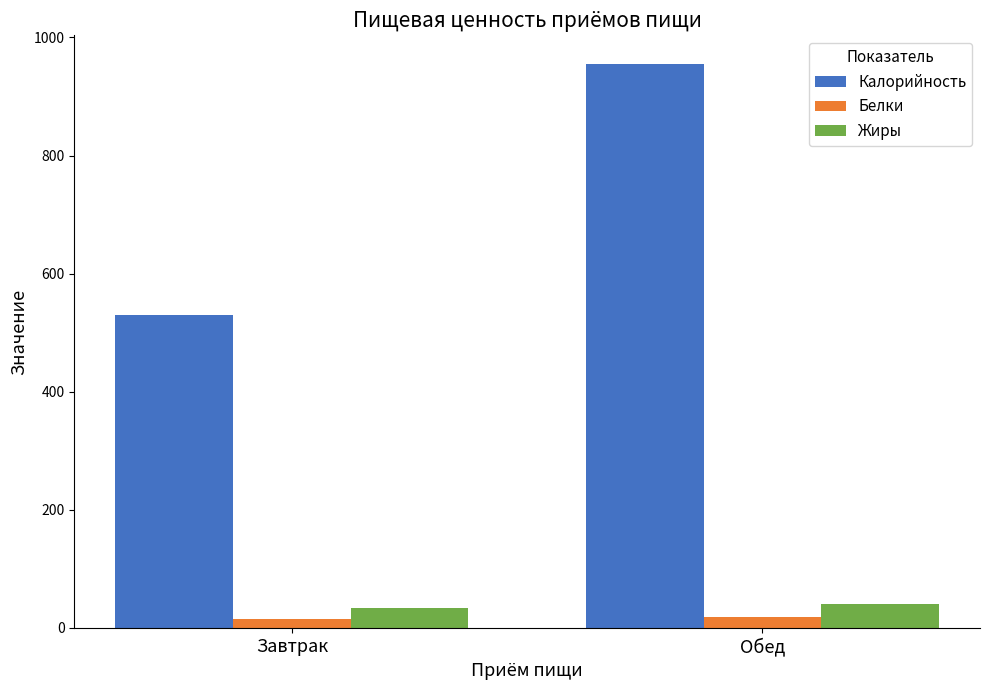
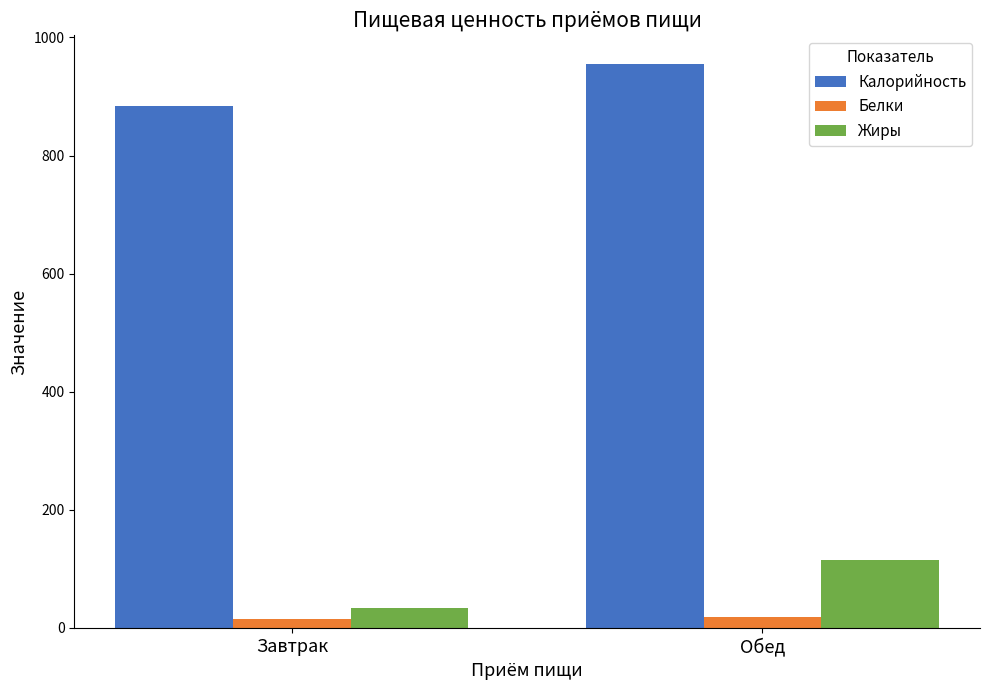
  {
    "Калорийность": {
-     "Завтрак": 530,
+     "Завтрак": 880,
      "Обед": 960
    },
    "Белки": {
      "Завтрак": 20,
      "Обед": 20
    },
    "Жиры": {
      "Завтрак": 30,
-     "Обед": 40
+     "Обед": 120
    }
  }
